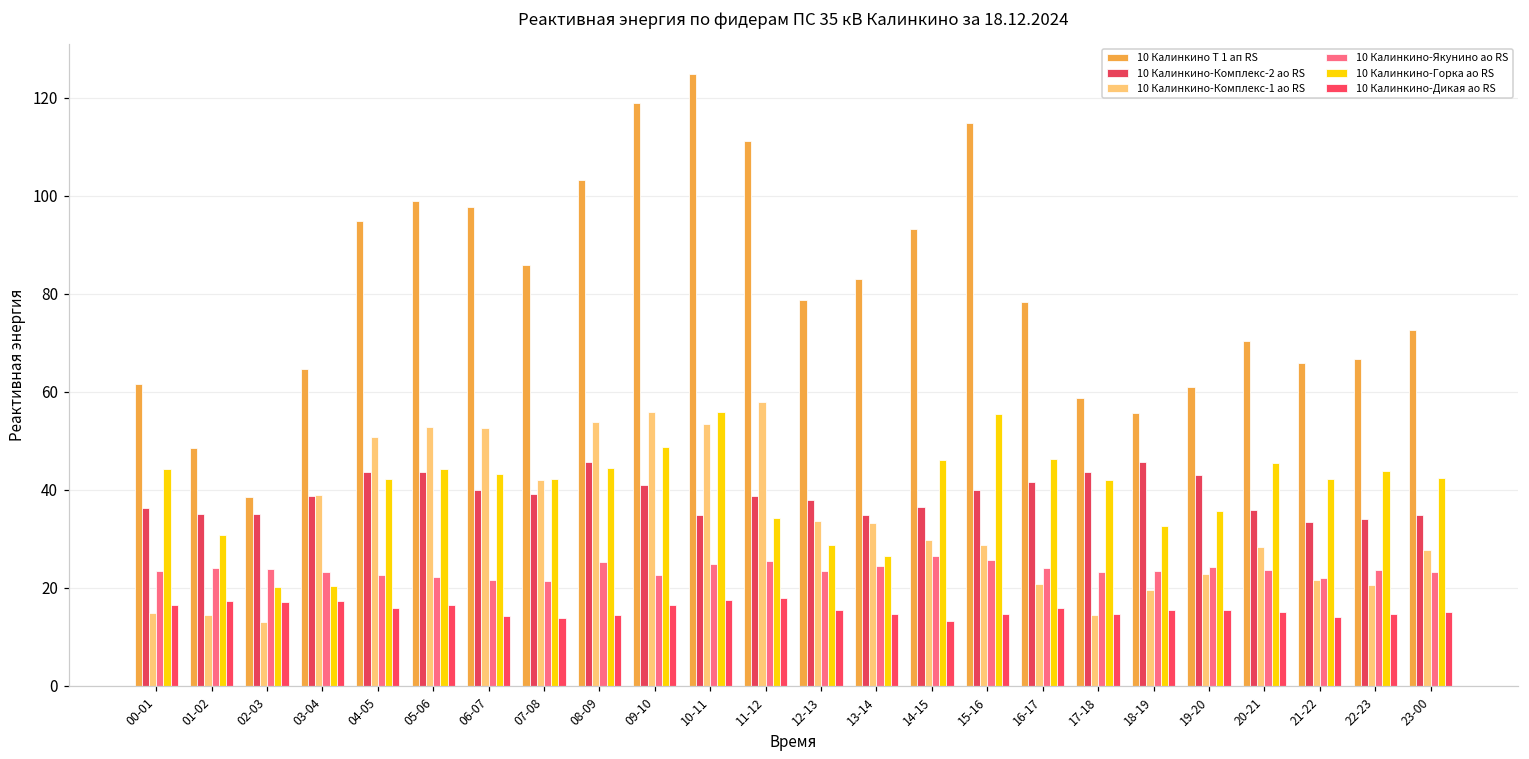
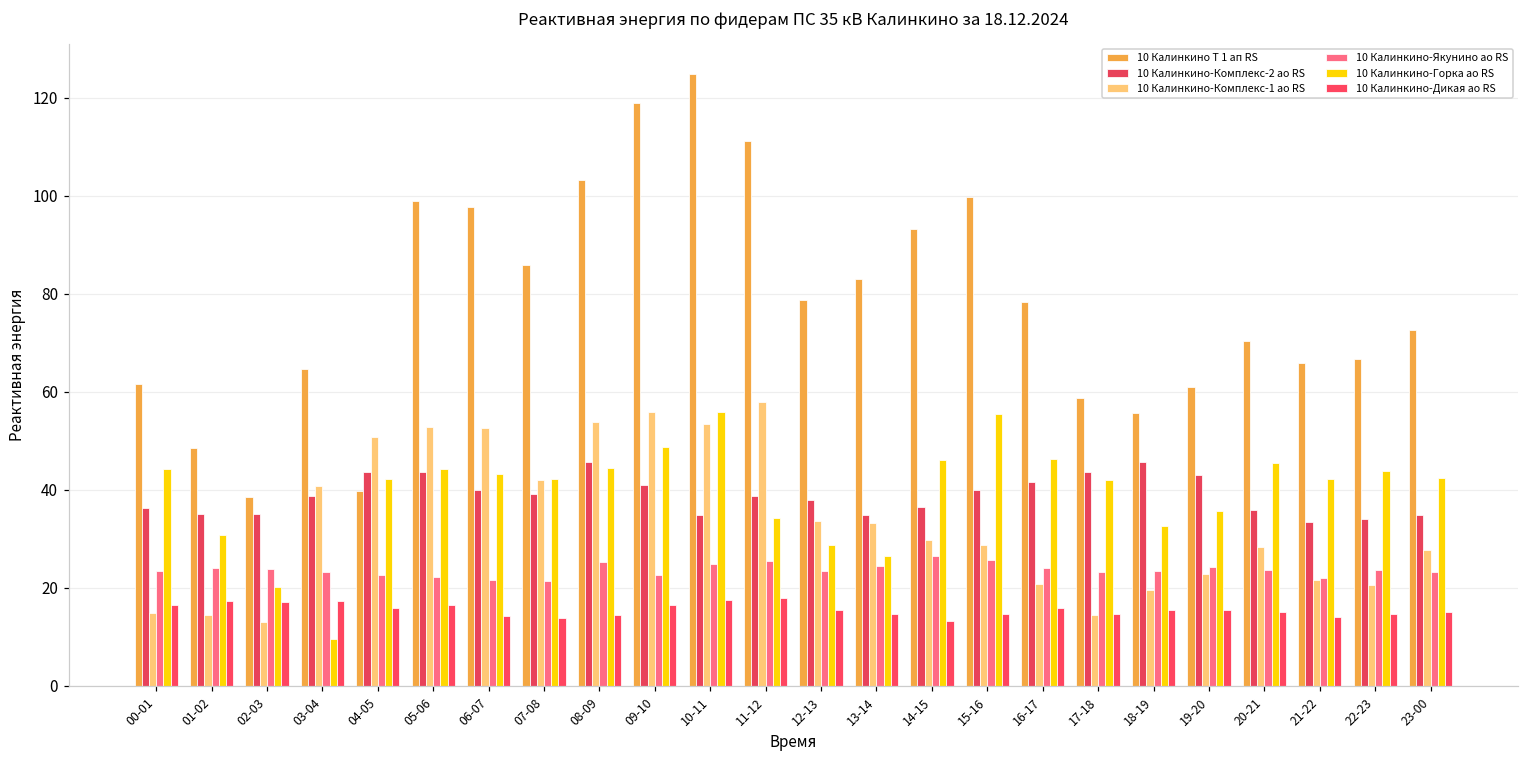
  {
    "10 Калинкино Т 1 ап RS": {
      "00-01": 62,
      "01-02": 49,
      "02-03": 39,
      "03-04": 65,
-     "04-05": 95,
+     "04-05": 40,
      "05-06": 99,
      "06-07": 98,
      "07-08": 86,
      "08-09": 103,
      "09-10": 119,
      "10-11": 125,
      "11-12": 111,
      "12-13": 79,
      "13-14": 83,
      "14-15": 93,
-     "15-16": 115,
+     "15-16": 100,
      "16-17": 78,
      "17-18": 59,
      "18-19": 56,
      "19-20": 61,
      "20-21": 70,
      "21-22": 66,
      "22-23": 67,
      "23-00": 73
    },
    "10 Калинкино-Комплекс-1 ао RS": {
      "00-01": 15,
      "01-02": 14,
      "02-03": 13,
-     "03-04": 39,
+     "03-04": 41,
      "04-05": 51,
      "05-06": 53,
      "06-07": 53,
      "07-08": 42,
      "08-09": 54,
      "09-10": 56,
      "10-11": 53,
      "11-12": 58,
      "12-13": 34,
      "13-14": 33,
      "14-15": 30,
      "15-16": 29,
      "16-17": 21,
      "17-18": 14,
      "18-19": 20,
      "19-20": 23,
      "20-21": 28,
      "21-22": 22,
      "22-23": 21,
      "23-00": 28
    },
    "10 Калинкино-Горка ао RS": {
      "00-01": 44,
      "01-02": 31,
      "02-03": 20,
-     "03-04": 20,
+     "03-04": 10,
      "04-05": 42,
      "05-06": 44,
      "06-07": 43,
      "07-08": 42,
      "08-09": 44,
      "09-10": 49,
      "10-11": 56,
      "11-12": 34,
      "12-13": 29,
      "13-14": 26,
      "14-15": 46,
      "15-16": 55,
      "16-17": 46,
      "17-18": 42,
      "18-19": 33,
      "19-20": 36,
      "20-21": 45,
      "21-22": 42,
      "22-23": 44,
      "23-00": 42
    }
  }
